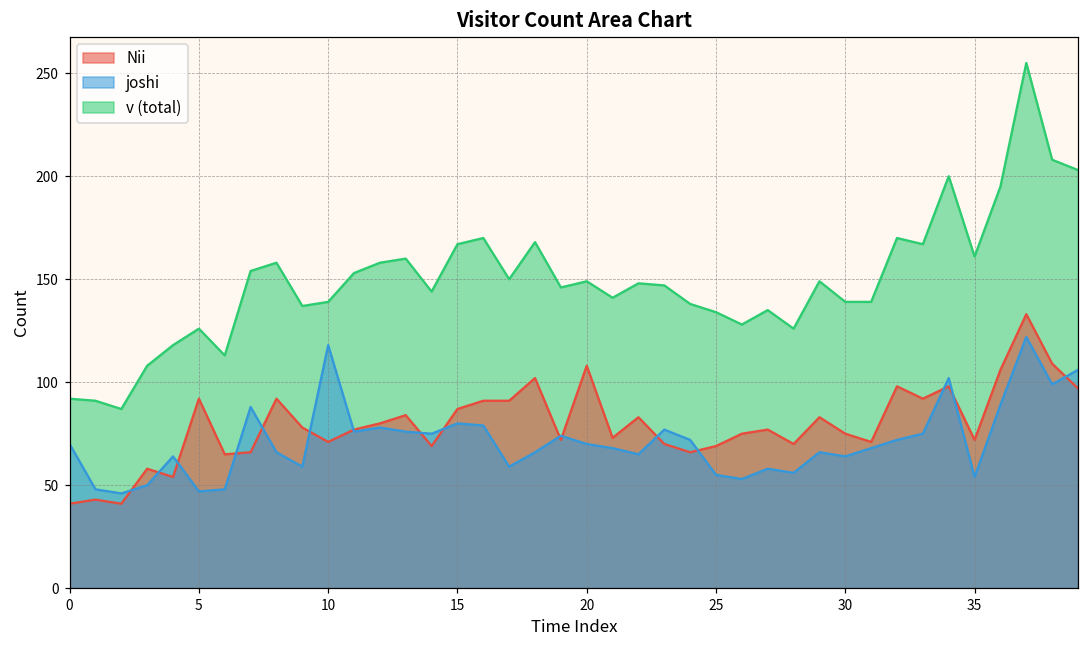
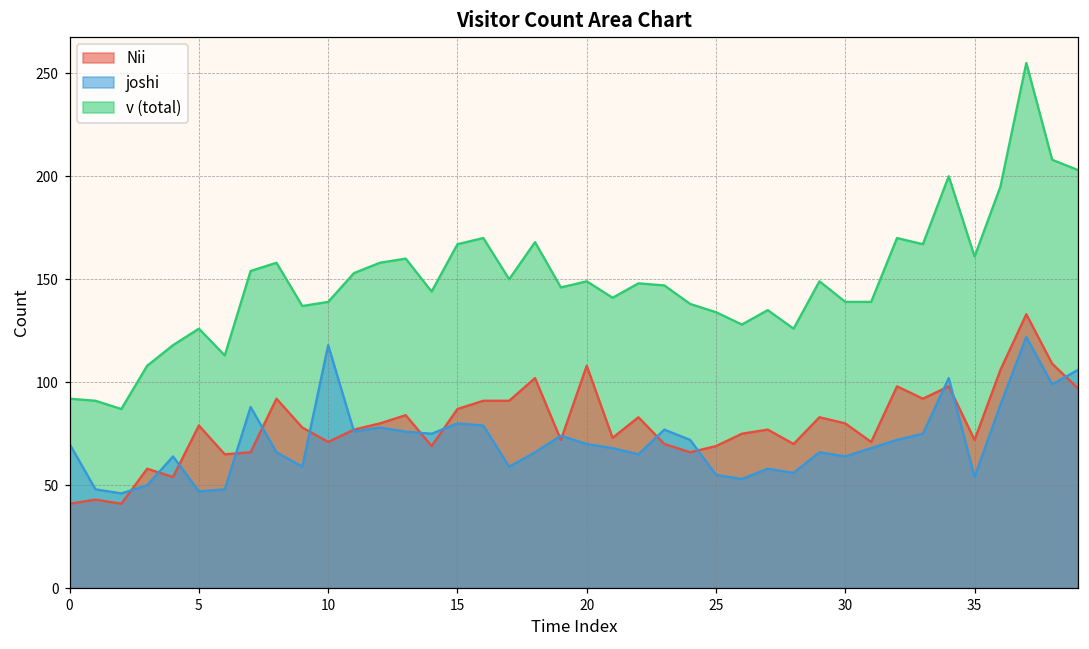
  {
    "Nii": {
      "0": 41,
-     "5": 92,
+     "5": 79,
      "10": 71,
      "15": 87,
      "20": 108,
      "25": 69,
-     "30": 75,
+     "30": 80,
      "35": 72
    },
    "joshi": {
      "0": 70,
      "5": 47,
      "10": 118,
      "15": 80,
      "20": 70,
      "25": 55,
      "30": 64,
      "35": 54
    }
  }
